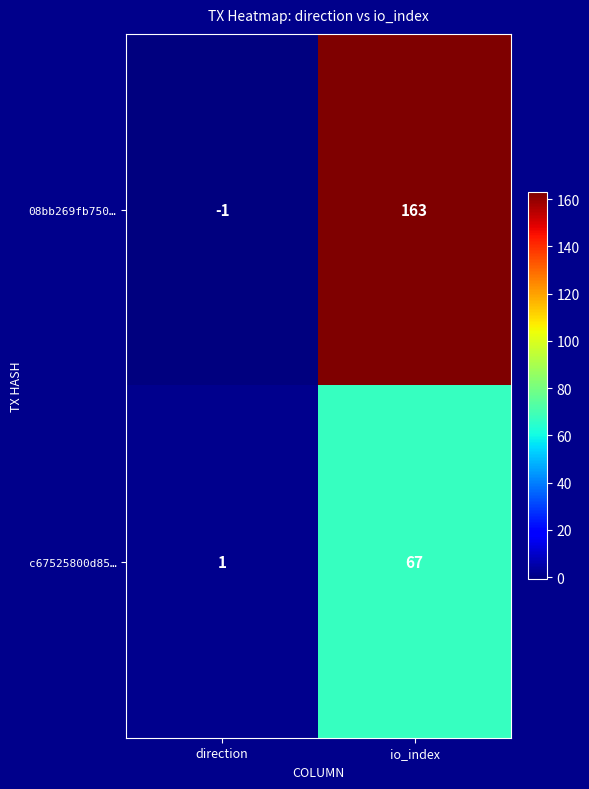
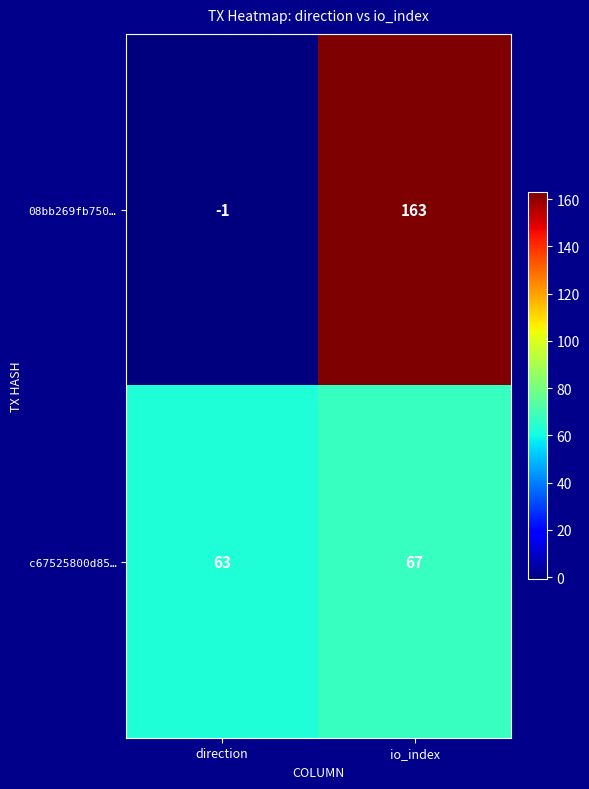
  {
    "08bb269fb750…": {
      "direction": -1,
      "io_index": 163
    },
    "c67525800d85…": {
-     "direction": 1,
+     "direction": 63,
      "io_index": 67
    }
  }
